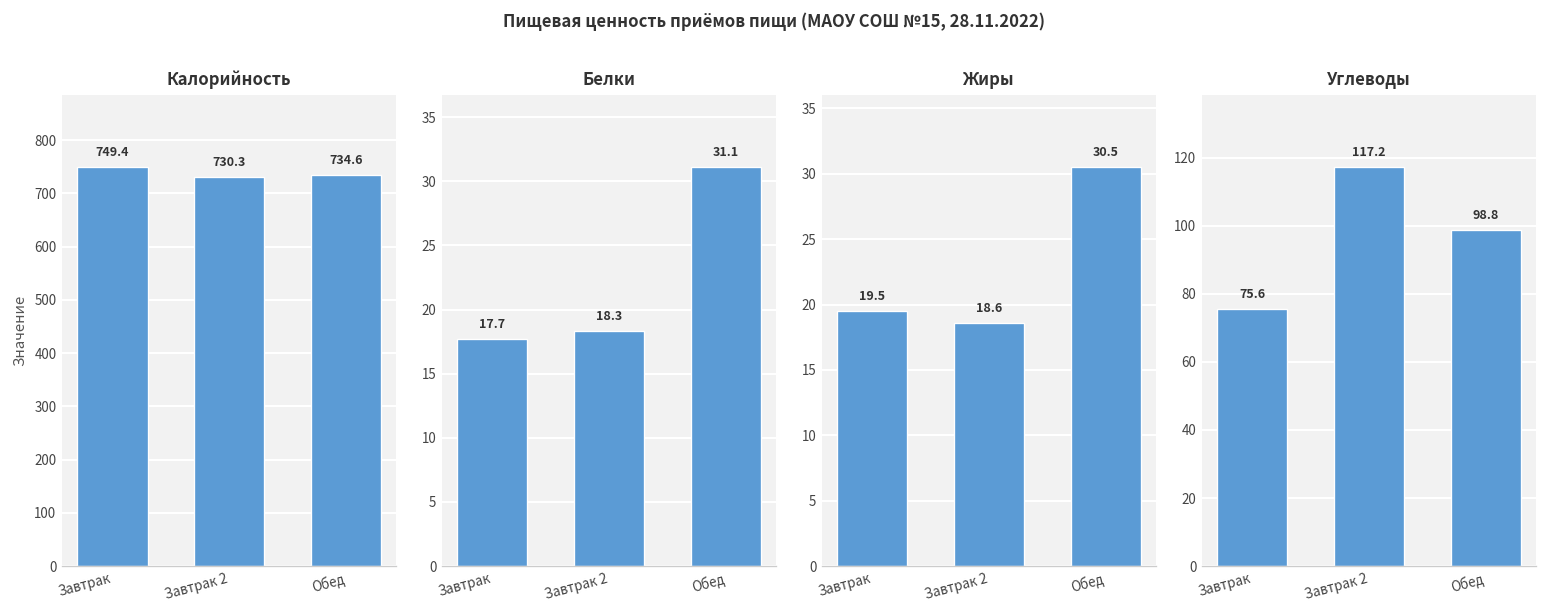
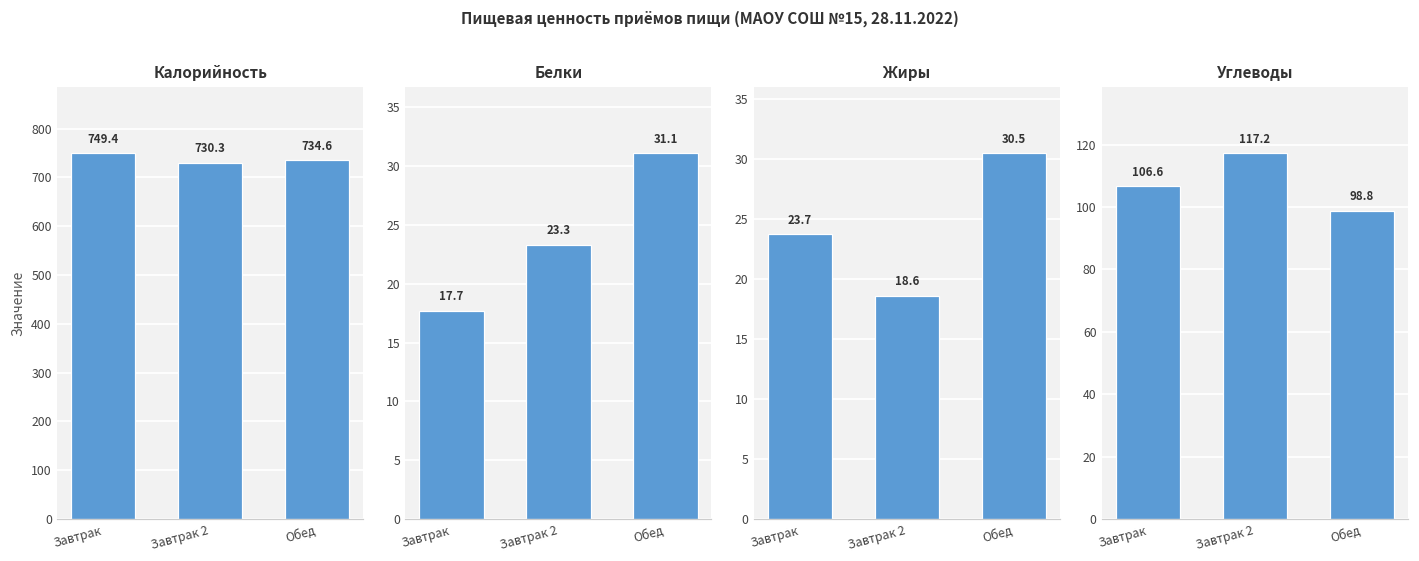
  {
    "Калорийность": {
      "Завтрак": 749.4,
      "Завтрак 2": 730.3,
      "Обед": 734.6
    },
    "Белки": {
      "Завтрак": 17.7,
-     "Завтрак 2": 18.3,
+     "Завтрак 2": 23.3,
      "Обед": 31.1
    },
    "Жиры": {
-     "Завтрак": 19.5,
+     "Завтрак": 23.7,
      "Завтрак 2": 18.6,
      "Обед": 30.5
    },
    "Углеводы": {
-     "Завтрак": 75.6,
+     "Завтрак": 106.6,
      "Завтрак 2": 117.2,
      "Обед": 98.8
    }
  }
